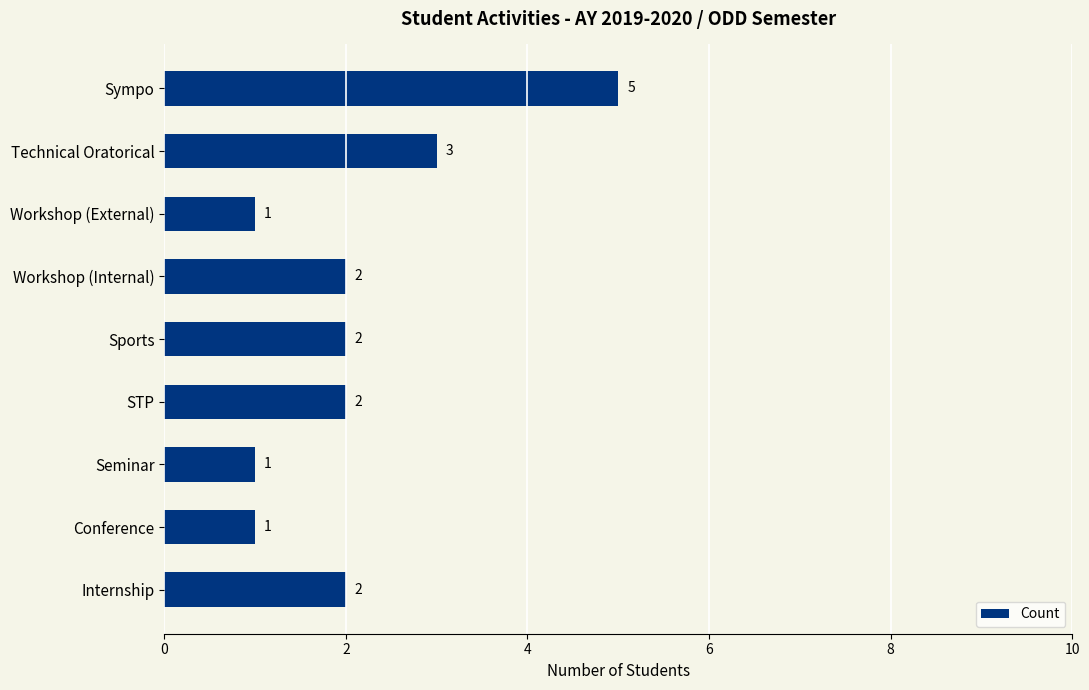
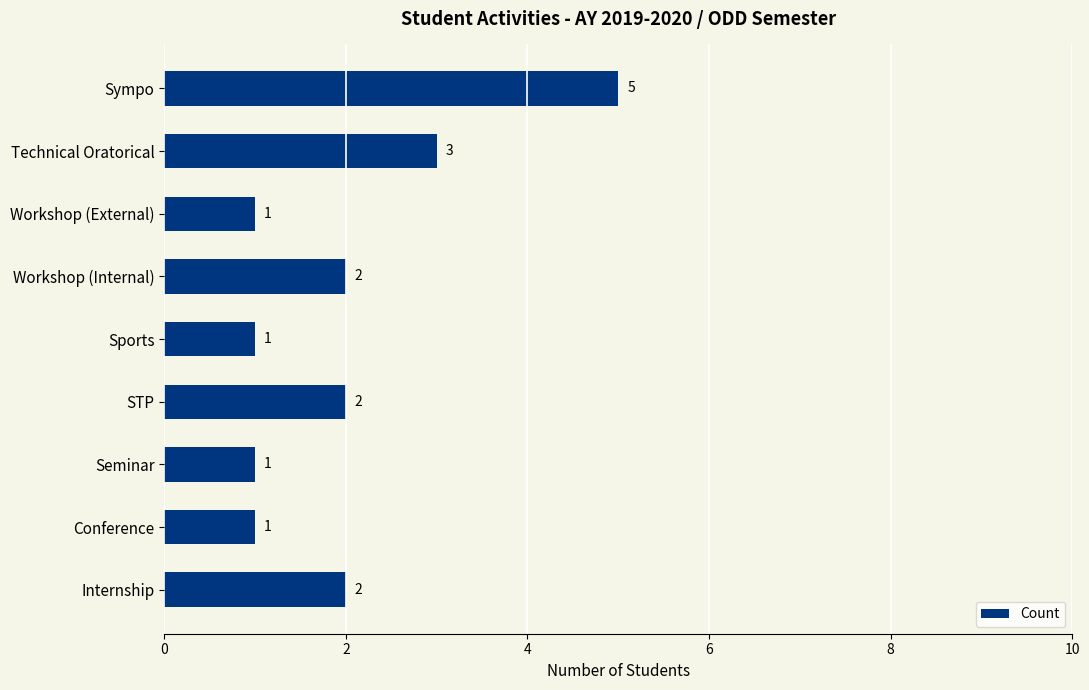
  {
    "Sympo": 5,
    "Technical Oratorical": 3,
    "Workshop (External)": 1,
    "Workshop (Internal)": 2,
-   "Sports": 2,
+   "Sports": 1,
    "STP": 2,
    "Seminar": 1,
    "Conference": 1,
    "Internship": 2
  }
